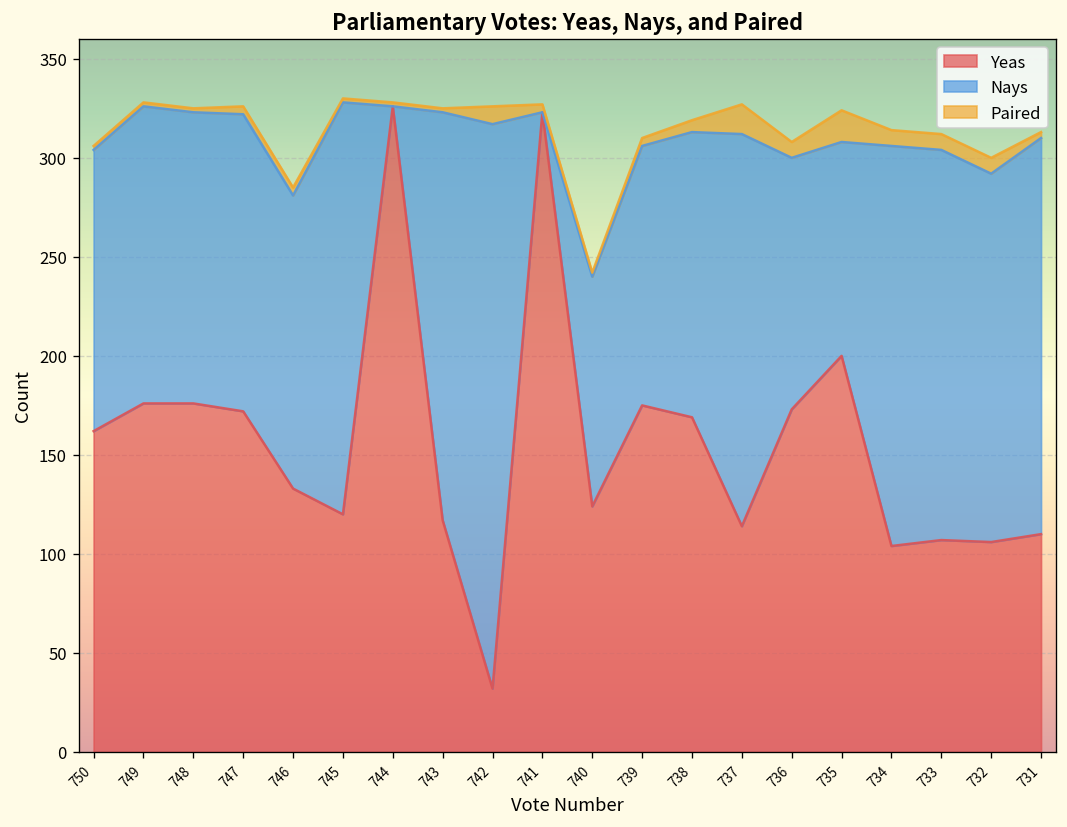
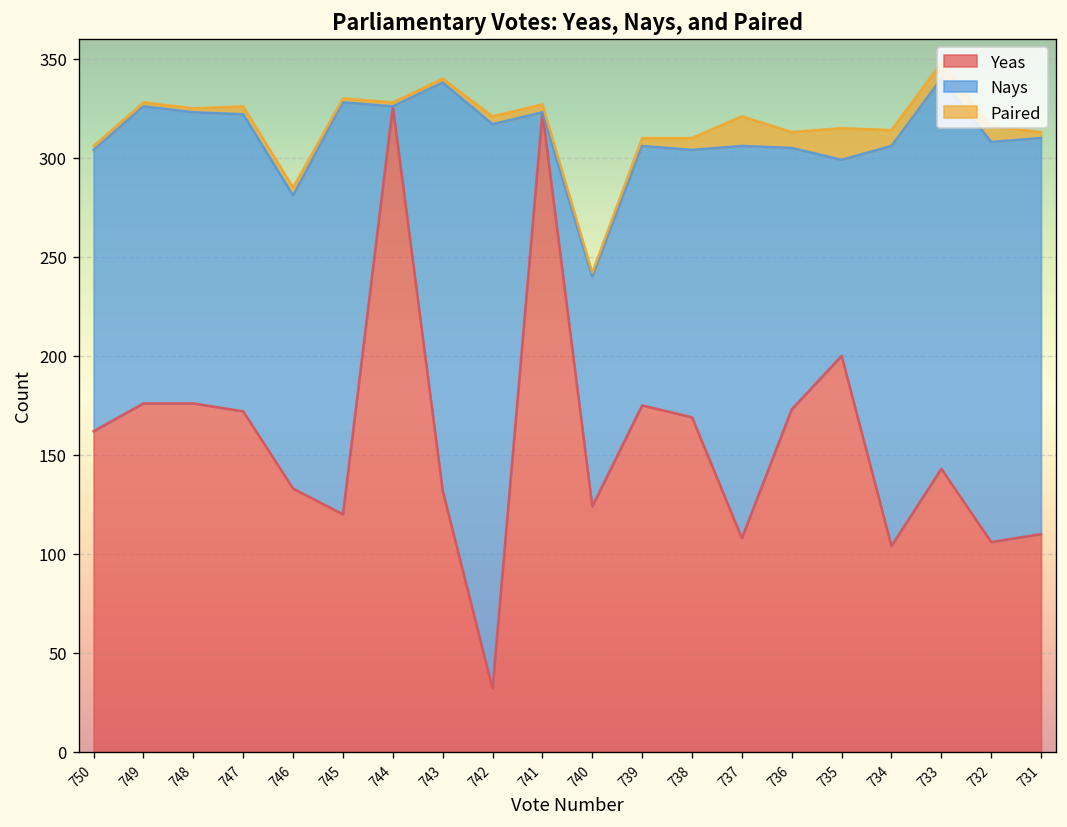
  {
    "Yeas": {
      "750": 162,
      "749": 176,
      "748": 176,
      "747": 172,
      "746": 133,
      "745": 120,
-     "743": 117,
+     "743": 132,
      "742": 32,
      "740": 124,
      "739": 175,
      "738": 169,
-     "737": 114,
+     "737": 108,
      "736": 173,
      "735": 200,
      "734": 104,
-     "733": 107,
+     "733": 143,
      "732": 106,
      "731": 110
    },
    "Nays": {
      "750": 142,
      "749": 150,
      "748": 147,
      "747": 150,
      "746": 148,
      "745": 208,
      "743": 206,
      "742": 285,
      "740": 116,
      "739": 131,
-     "738": 144,
+     "738": 135,
      "737": 198,
-     "736": 127,
-     "735": 108,
+     "736": 132,
+     "735": 99,
      "734": 202,
-     "732": 186,
+     "732": 202,
      "731": 200
    },
    "Paired": {
      "750": 2,
      "749": 2,
      "748": 2,
      "747": 4,
      "746": 4,
      "745": 2,
      "744": 2,
      "743": 2,
-     "742": 9,
+     "742": 4,
      "741": 4,
      "740": 2,
      "739": 4,
      "738": 6,
      "737": 15,
      "736": 8,
      "735": 16,
      "734": 8,
      "731": 3
    }
  }
